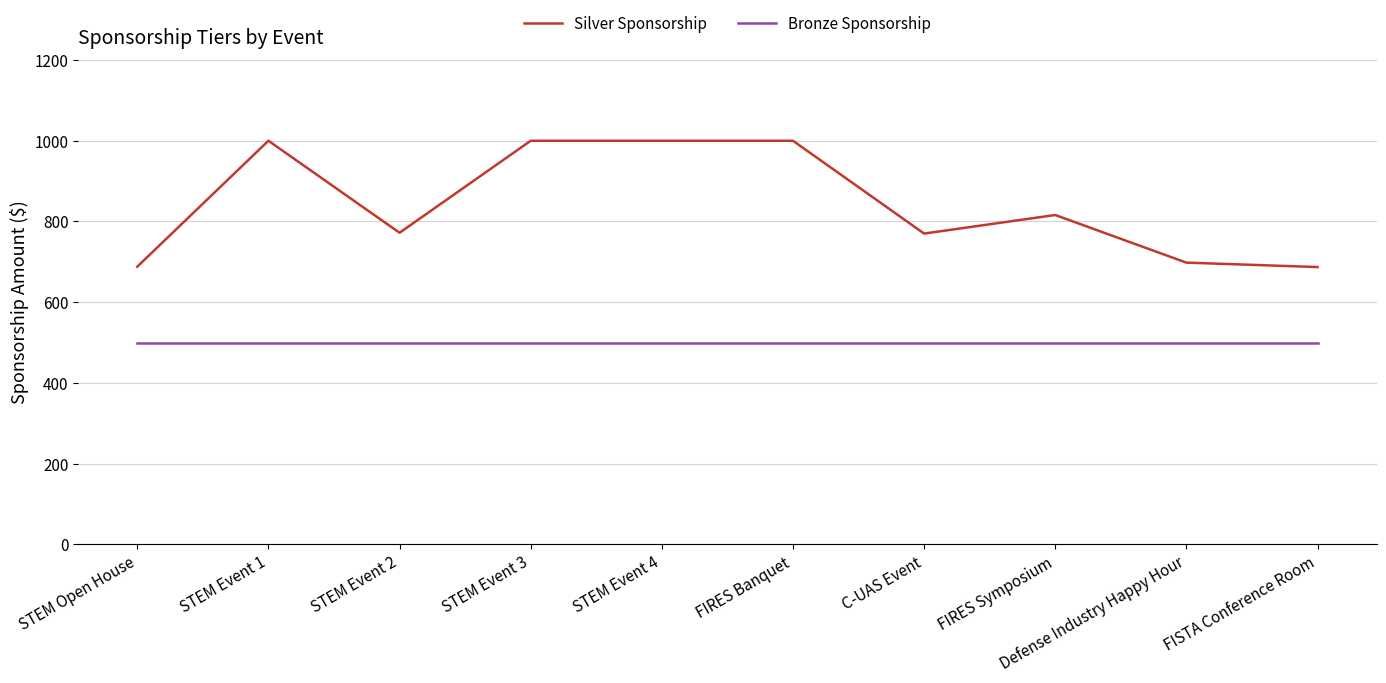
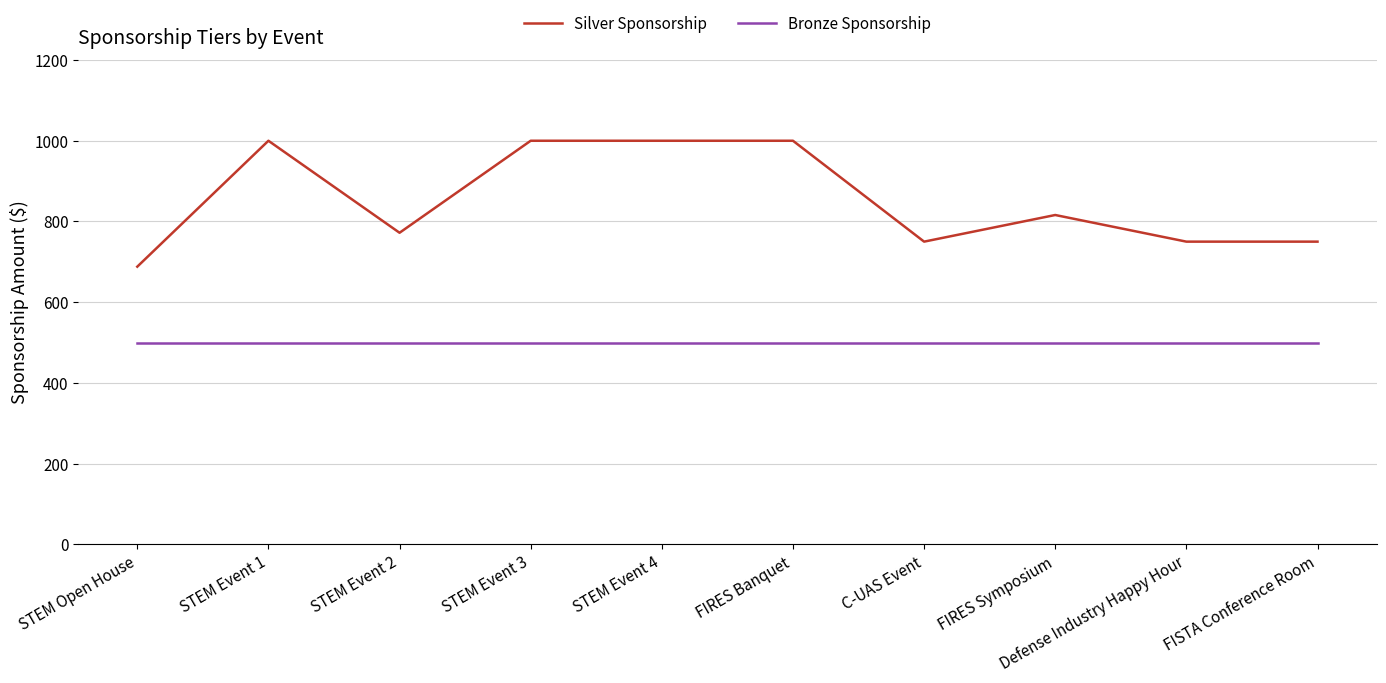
  {
    "Silver Sponsorship": {
      "STEM Open House": 690,
      "STEM Event 1": 1000,
      "STEM Event 2": 770,
      "STEM Event 3": 1000,
      "STEM Event 4": 1000,
      "FIRES Banquet": 1000,
-     "C-UAS Event": 770,
+     "C-UAS Event": 750,
      "FIRES Symposium": 820,
-     "Defense Industry Happy Hour": 700,
-     "FISTA Conference Room": 690
+     "Defense Industry Happy Hour": 750,
+     "FISTA Conference Room": 750
    },
    "Bronze Sponsorship": {
      "STEM Open House": 500,
      "STEM Event 1": 500,
      "STEM Event 2": 500,
      "STEM Event 3": 500,
      "STEM Event 4": 500,
      "FIRES Banquet": 500,
      "C-UAS Event": 500,
      "FIRES Symposium": 500,
      "Defense Industry Happy Hour": 500,
      "FISTA Conference Room": 500
    }
  }
